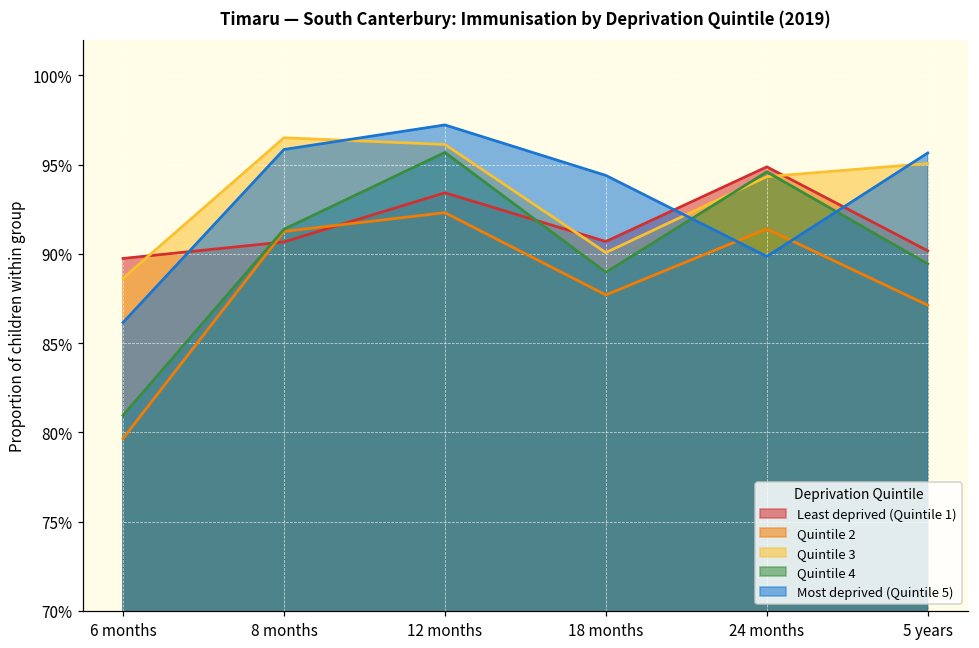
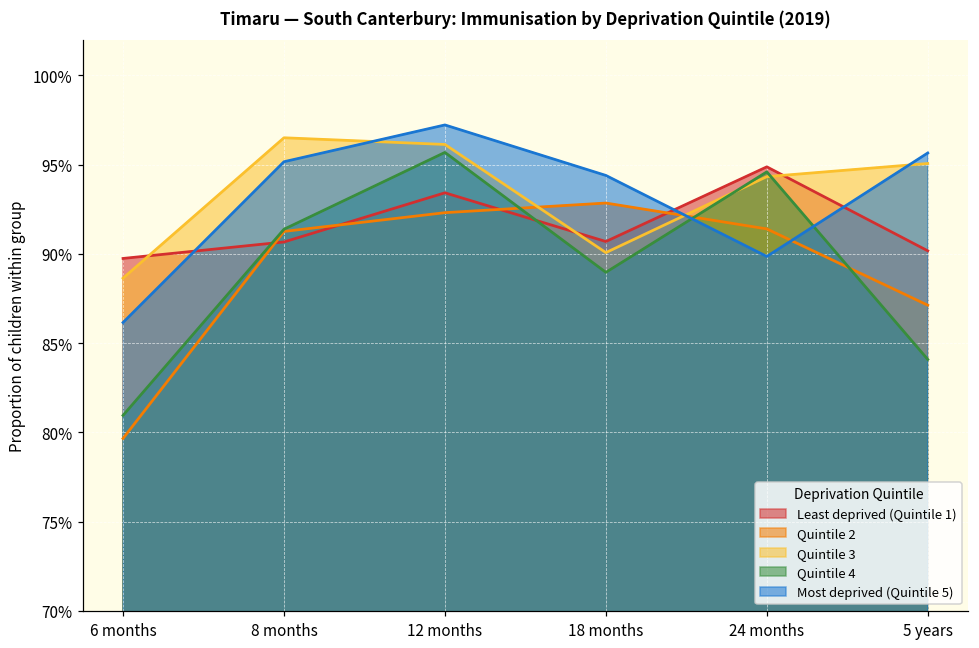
  {
    "Least deprived (Quintile 1)": {
      "6 months": "89.7%",
      "8 months": "90.7%",
      "12 months": "93.4%",
      "18 months": "90.7%",
      "24 months": "94.9%",
      "5 years": "90.2%"
    },
    "Quintile 2": {
      "6 months": "79.7%",
      "12 months": "92.3%",
-     "18 months": "87.7%",
+     "18 months": "92.8%",
      "24 months": "91.4%",
      "5 years": "87.1%"
    },
    "Quintile 3": {
      "6 months": "88.6%",
      "8 months": "96.5%",
      "12 months": "96.1%",
      "18 months": "90.1%",
      "24 months": "94.3%",
      "5 years": "95.1%"
    },
    "Quintile 4": {
      "6 months": "81.0%",
      "12 months": "95.7%",
      "18 months": "89.0%",
      "24 months": "94.6%",
-     "5 years": "89.4%"
+     "5 years": "84.1%"
    },
    "Most deprived (Quintile 5)": {
      "6 months": "86.2%",
-     "8 months": "95.8%",
+     "8 months": "95.2%",
      "12 months": "97.2%",
      "18 months": "94.4%",
      "24 months": "89.9%",
      "5 years": "95.7%"
    }
  }
